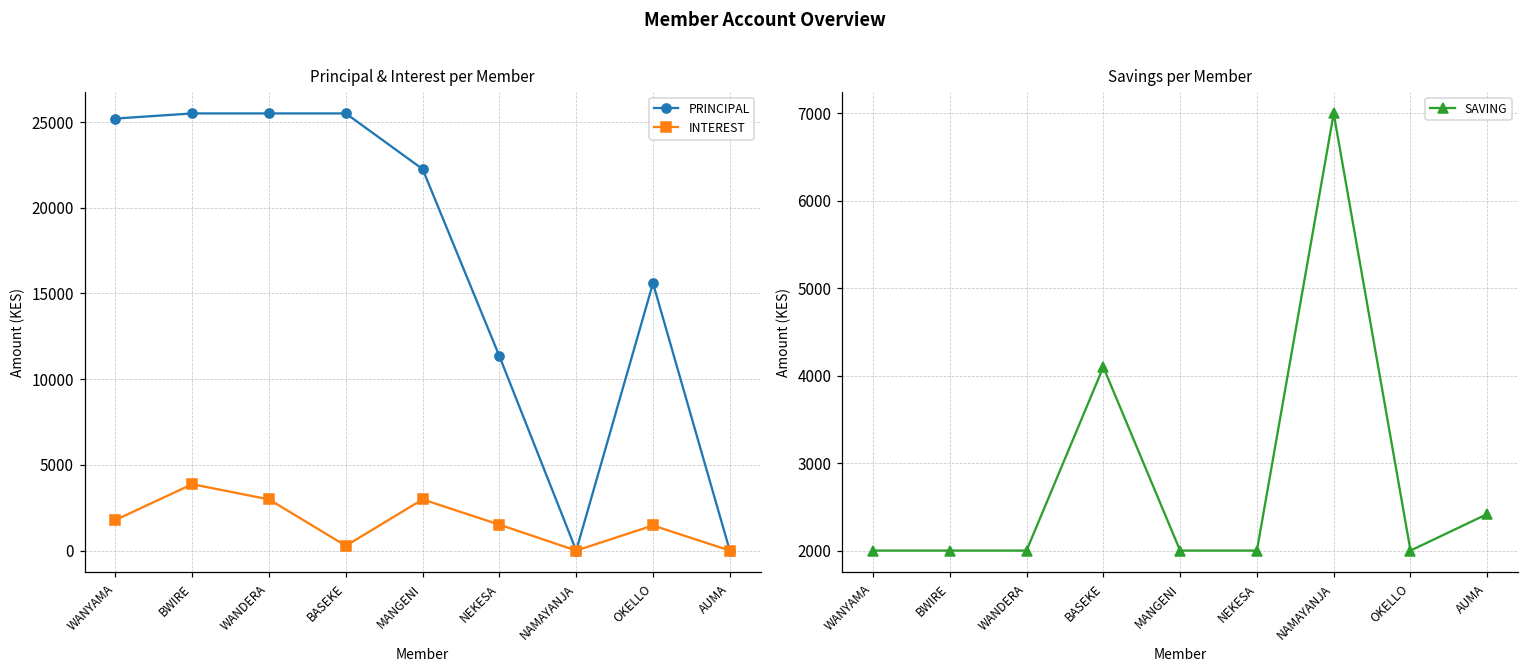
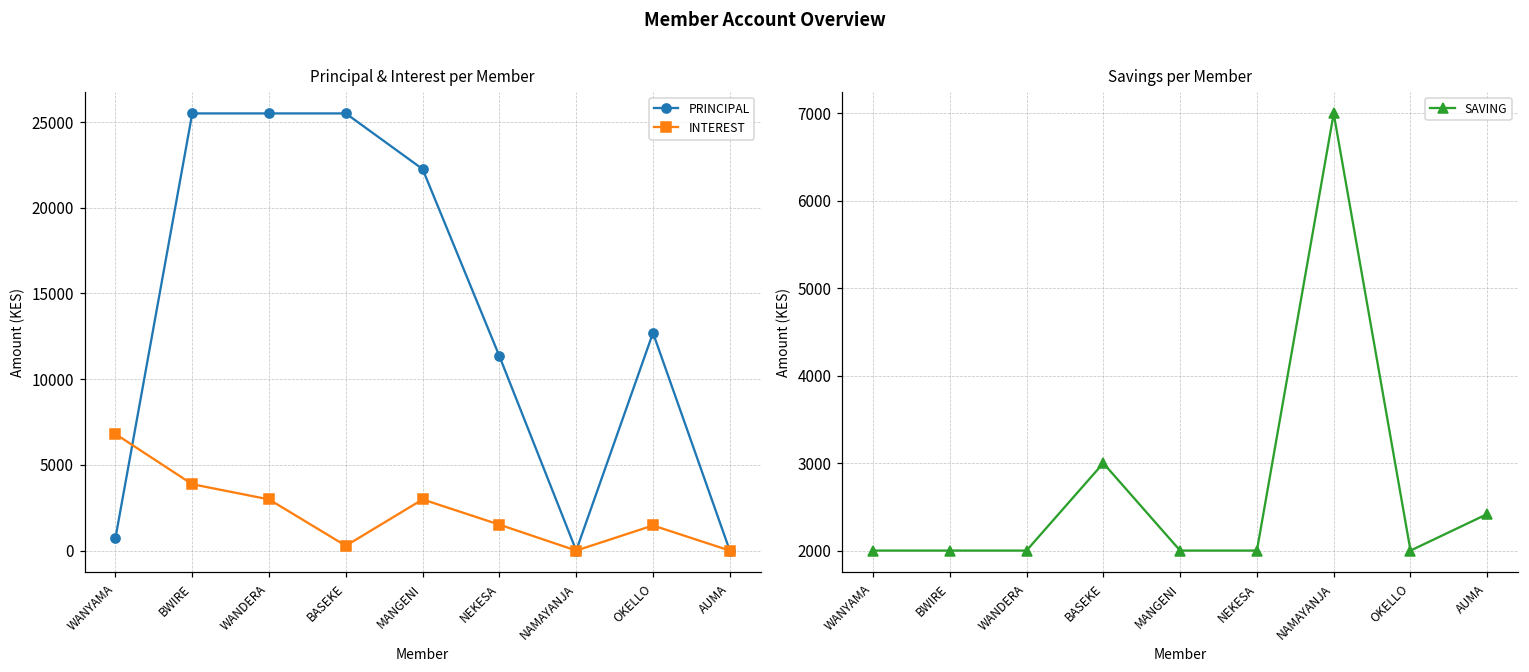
  {
    "Principal & Interest per Member": {
      "PRINCIPAL": {
-       "WANYAMA": 25200,
+       "WANYAMA": 700,
        "BWIRE": 25500,
        "WANDERA": 25500,
        "BASEKE": 25500,
        "MANGENI": 22300,
        "NEKESA": 11300,
-       "OKELLO": 15600
+       "OKELLO": 12700
      },
      "INTEREST": {
-       "WANYAMA": 1800,
+       "WANYAMA": 6800,
        "BWIRE": 3900,
        "WANDERA": 3000,
        "BASEKE": 300,
        "MANGENI": 3000,
        "NEKESA": 1500,
        "OKELLO": 1500
      }
    },
    "Savings per Member": {
      "WANYAMA": 2000,
      "BWIRE": 2000,
      "WANDERA": 2000,
-     "BASEKE": 4100,
+     "BASEKE": 3000,
      "MANGENI": 2000,
      "NEKESA": 2000,
      "NAMAYANJA": 7000,
      "OKELLO": 2000,
      "AUMA": 2400
    }
  }
